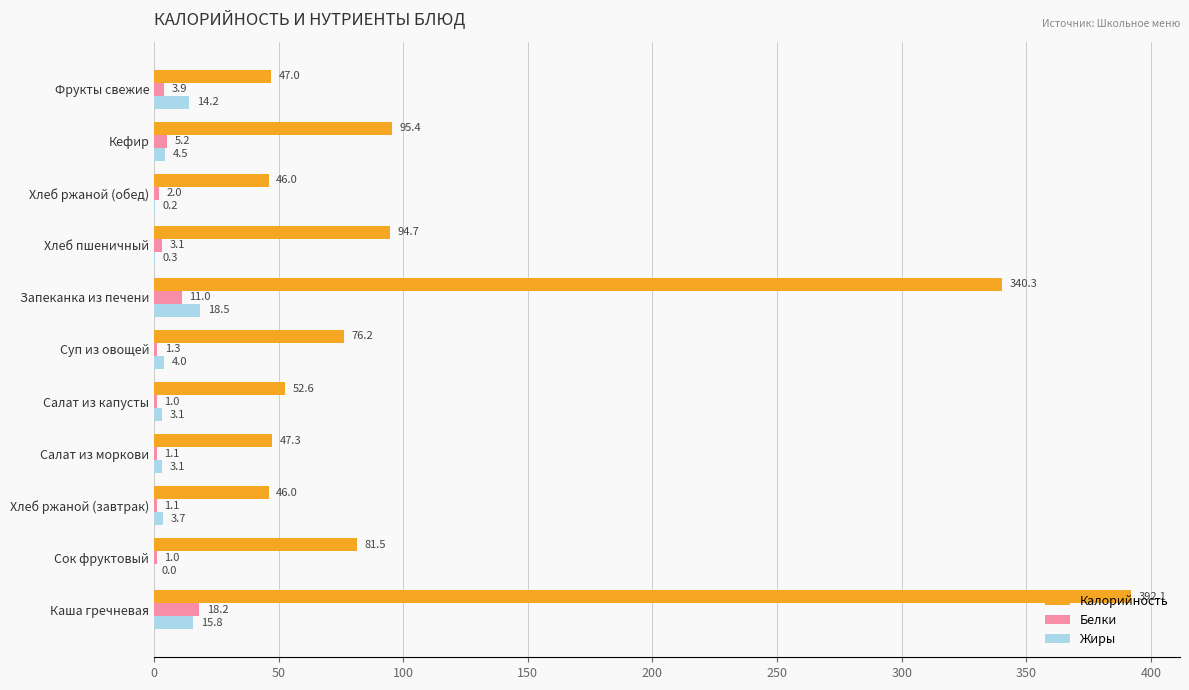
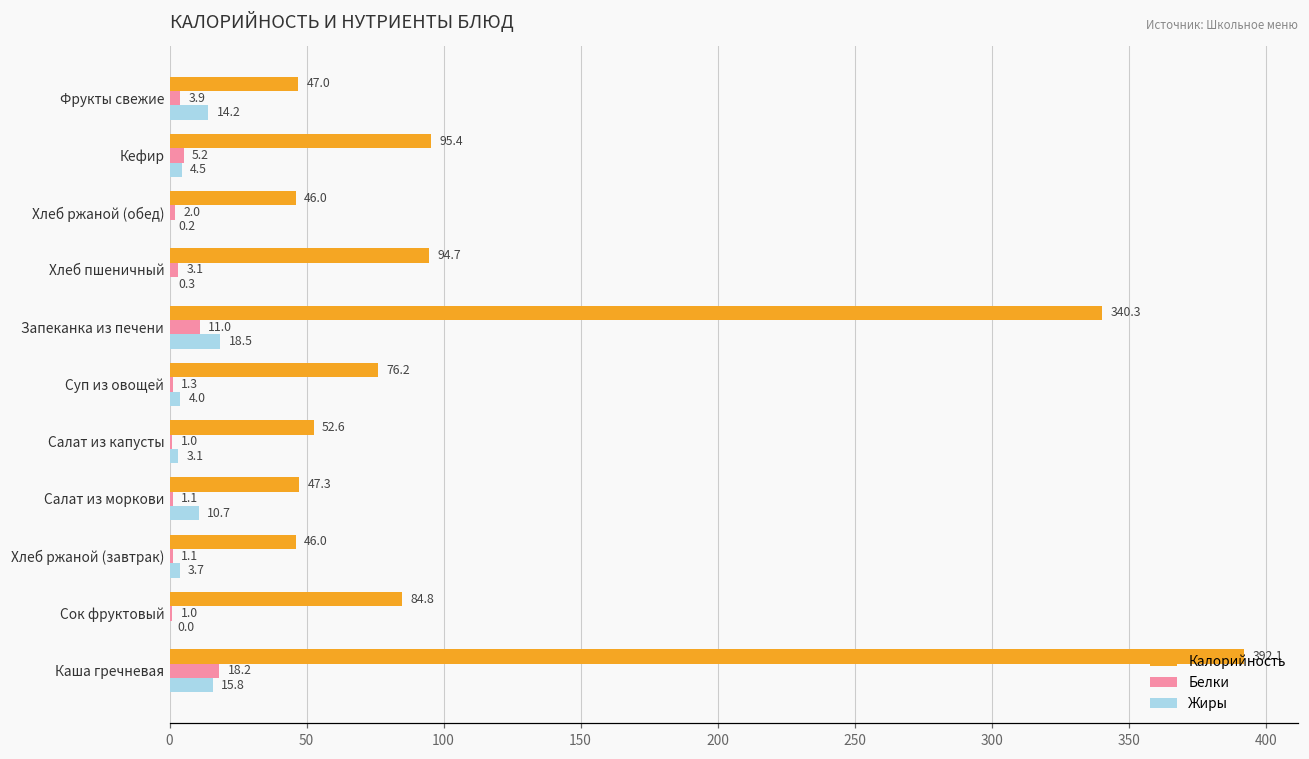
  {
    "Калорийность": {
      "Фрукты свежие": 47.0,
      "Кефир": 95.4,
      "Хлеб ржаной (обед)": 46.0,
      "Хлеб пшеничный": 94.7,
      "Запеканка из печени": 340.3,
      "Суп из овощей": 76.2,
      "Салат из капусты": 52.6,
      "Салат из моркови": 47.3,
      "Хлеб ржаной (завтрак)": 46.0,
-     "Сок фруктовый": 81.5,
+     "Сок фруктовый": 84.8,
      "Каша гречневая": 392.1
    },
    "Белки": {
      "Фрукты свежие": 3.9,
      "Кефир": 5.2,
      "Хлеб ржаной (обед)": 2.0,
      "Хлеб пшеничный": 3.1,
      "Запеканка из печени": 11.0,
      "Суп из овощей": 1.3,
      "Салат из капусты": 1.0,
      "Салат из моркови": 1.1,
      "Хлеб ржаной (завтрак)": 1.1,
      "Сок фруктовый": 1.0,
      "Каша гречневая": 18.2
    },
    "Жиры": {
      "Фрукты свежие": 14.2,
      "Кефир": 4.5,
      "Хлеб ржаной (обед)": 0.2,
      "Хлеб пшеничный": 0.3,
      "Запеканка из печени": 18.5,
      "Суп из овощей": 4.0,
      "Салат из капусты": 3.1,
-     "Салат из моркови": 3.1,
+     "Салат из моркови": 10.7,
      "Хлеб ржаной (завтрак)": 3.7,
      "Сок фруктовый": 0.0,
      "Каша гречневая": 15.8
    }
  }
